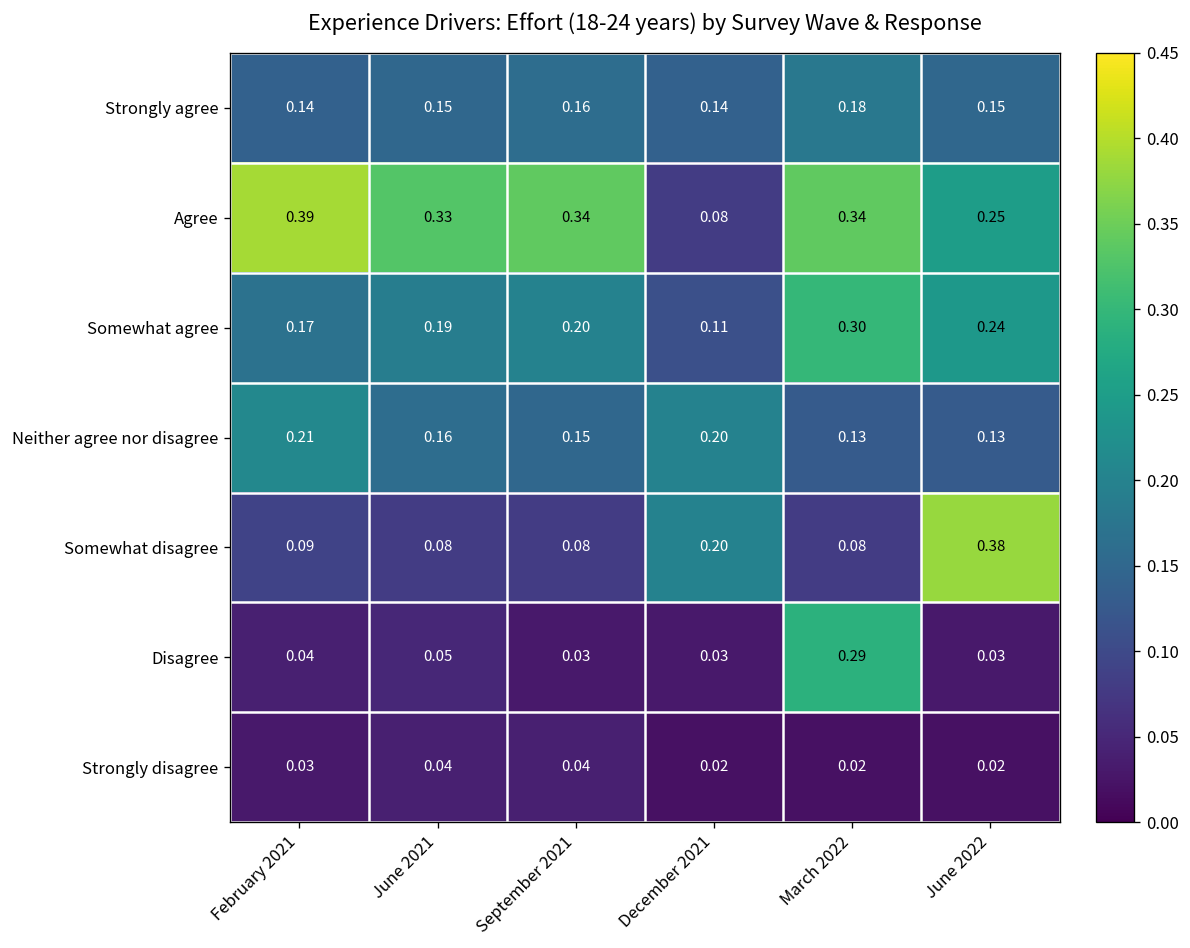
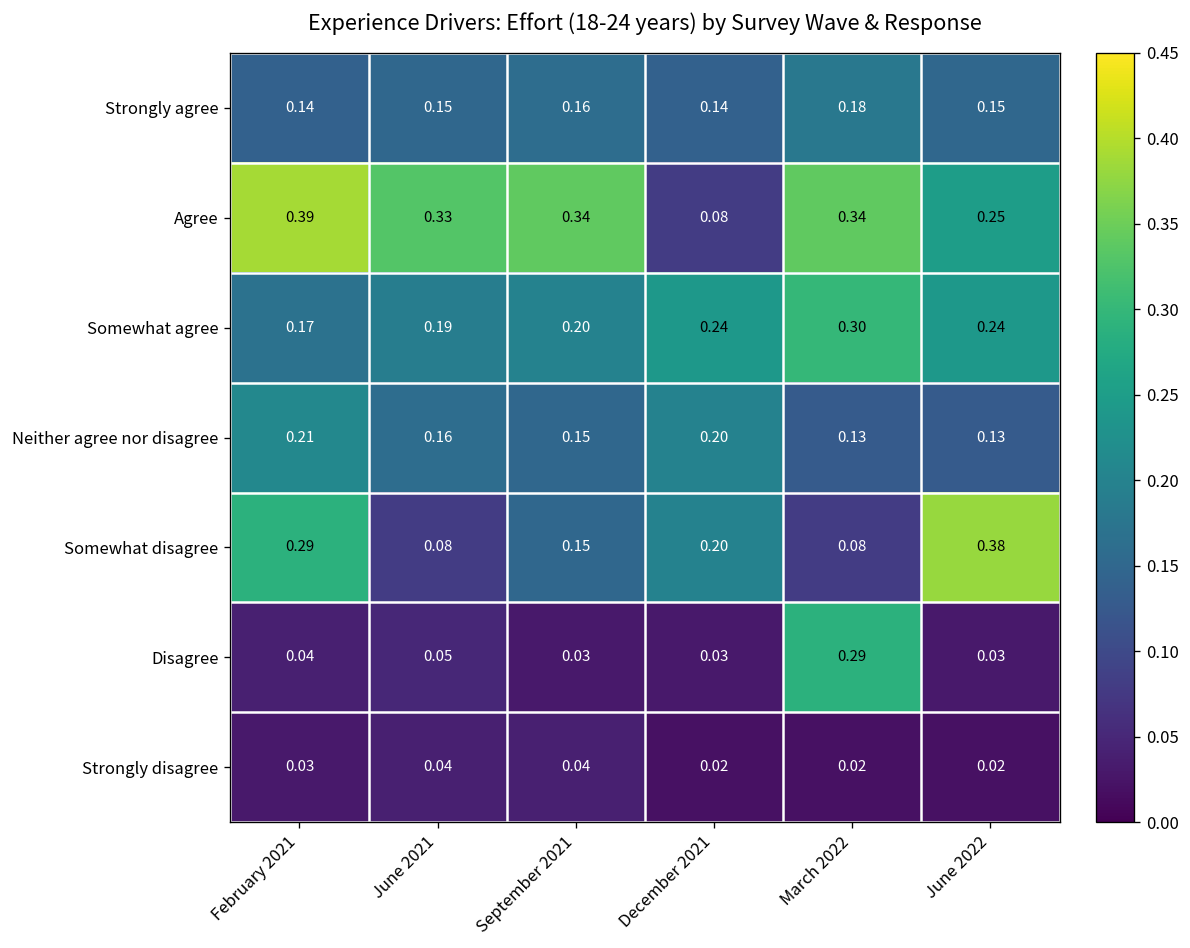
  {
    "Strongly agree": {
      "February 2021": 0.14,
      "June 2021": 0.15,
      "September 2021": 0.16,
      "December 2021": 0.14,
      "March 2022": 0.18,
      "June 2022": 0.15
    },
    "Agree": {
      "February 2021": 0.39,
      "June 2021": 0.33,
      "September 2021": 0.34,
      "December 2021": 0.08,
      "March 2022": 0.34,
      "June 2022": 0.25
    },
    "Somewhat agree": {
      "February 2021": 0.17,
      "June 2021": 0.19,
      "September 2021": 0.20,
-     "December 2021": 0.11,
+     "December 2021": 0.24,
      "March 2022": 0.30,
      "June 2022": 0.24
    },
    "Neither agree nor disagree": {
      "February 2021": 0.21,
      "June 2021": 0.16,
      "September 2021": 0.15,
      "December 2021": 0.20,
      "March 2022": 0.13,
      "June 2022": 0.13
    },
    "Somewhat disagree": {
-     "February 2021": 0.09,
+     "February 2021": 0.29,
      "June 2021": 0.08,
-     "September 2021": 0.08,
+     "September 2021": 0.15,
      "December 2021": 0.20,
      "March 2022": 0.08,
      "June 2022": 0.38
    },
    "Disagree": {
      "February 2021": 0.04,
      "June 2021": 0.05,
      "September 2021": 0.03,
      "December 2021": 0.03,
      "March 2022": 0.29,
      "June 2022": 0.03
    },
    "Strongly disagree": {
      "February 2021": 0.03,
      "June 2021": 0.04,
      "September 2021": 0.04,
      "December 2021": 0.02,
      "March 2022": 0.02,
      "June 2022": 0.02
    }
  }
